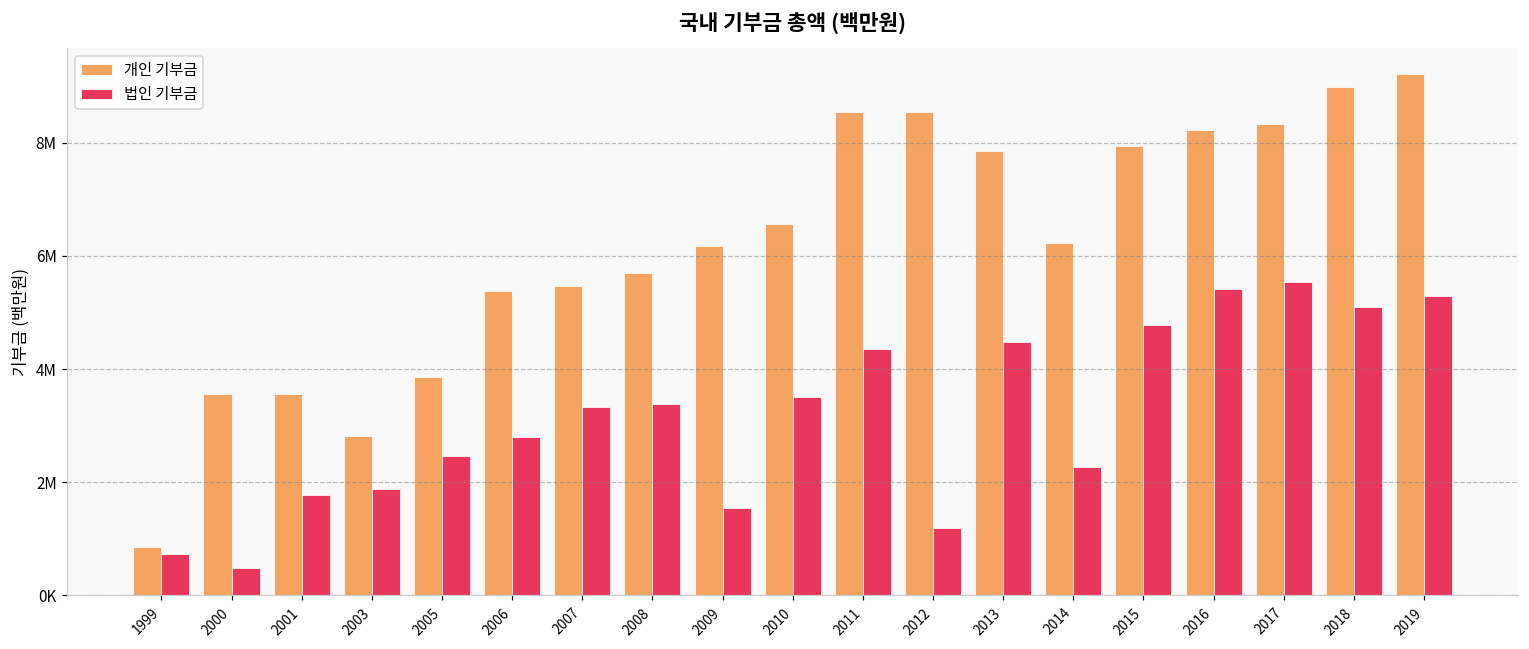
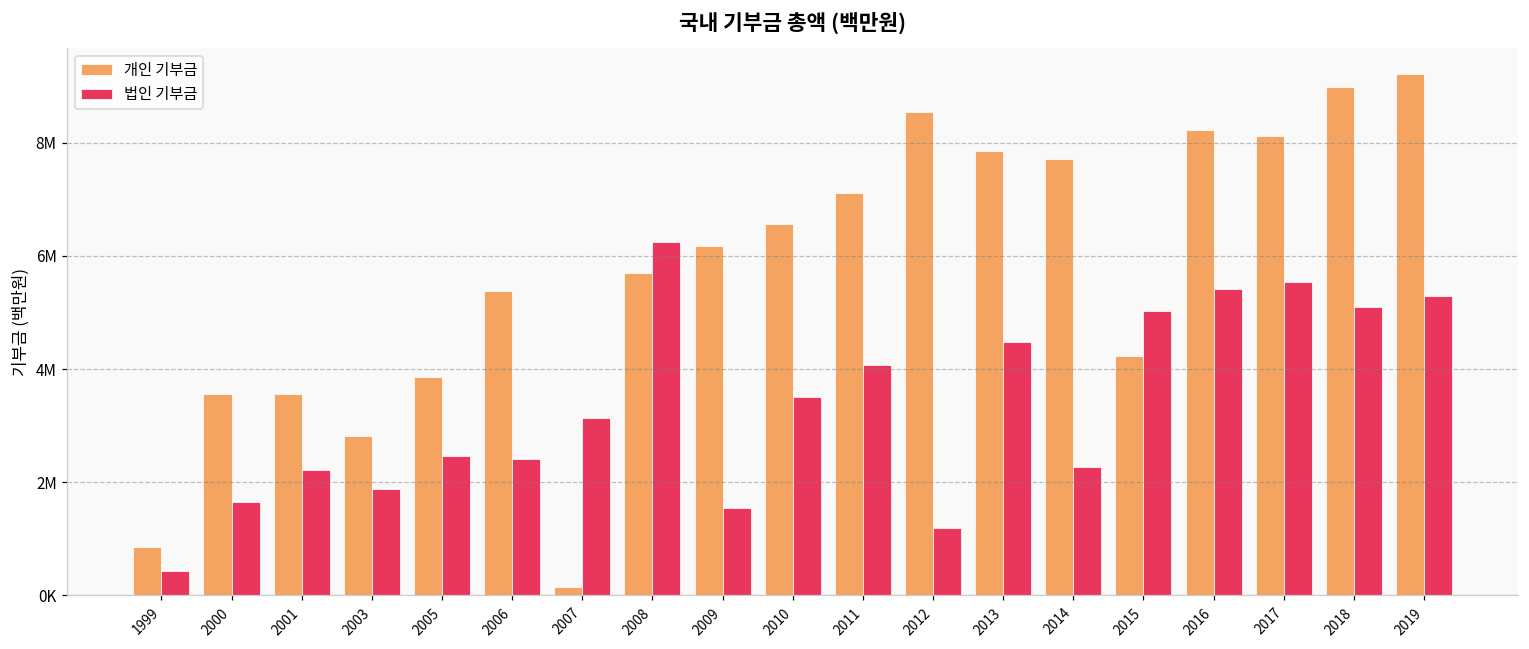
  {
    "개인 기부금": {
      "1999": 900000,
      "2000": 3600000,
      "2001": 3600000,
      "2003": 2800000,
      "2005": 3900000,
      "2006": 5400000,
-     "2007": 5500000,
+     "2007": 200000,
      "2008": 5700000,
      "2009": 6200000,
      "2010": 6600000,
-     "2011": 8500000,
+     "2011": 7100000,
      "2012": 8500000,
      "2013": 7900000,
-     "2014": 6200000,
-     "2015": 7900000,
+     "2014": 7700000,
+     "2015": 4200000,
      "2016": 8200000,
-     "2017": 8300000,
+     "2017": 8100000,
      "2018": 9000000,
      "2019": 9200000
    },
    "법인 기부금": {
-     "1999": 700000,
-     "2000": 500000,
-     "2001": 1800000,
+     "1999": 400000,
+     "2000": 1600000,
+     "2001": 2200000,
      "2003": 1900000,
      "2005": 2500000,
-     "2006": 2800000,
-     "2007": 3300000,
-     "2008": 3400000,
+     "2006": 2400000,
+     "2007": 3100000,
+     "2008": 6200000,
      "2009": 1600000,
      "2010": 3500000,
-     "2011": 4400000,
+     "2011": 4100000,
      "2012": 1200000,
      "2013": 4500000,
      "2014": 2300000,
-     "2015": 4800000,
+     "2015": 5000000,
      "2016": 5400000,
      "2017": 5500000,
      "2018": 5100000,
      "2019": 5300000
    }
  }
